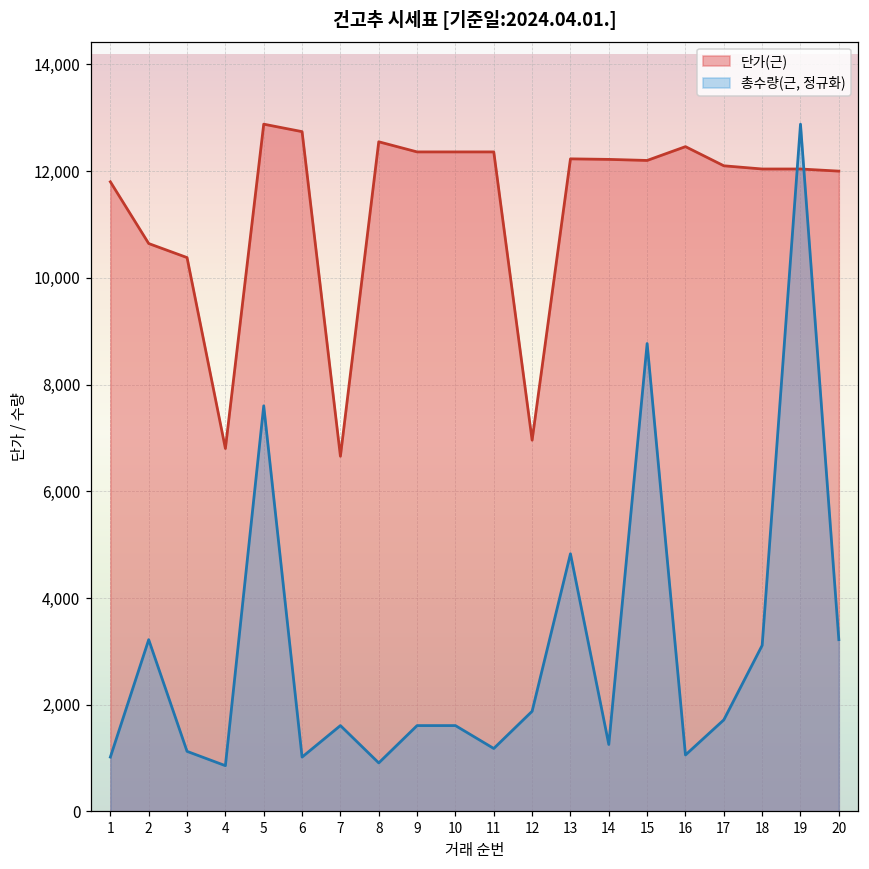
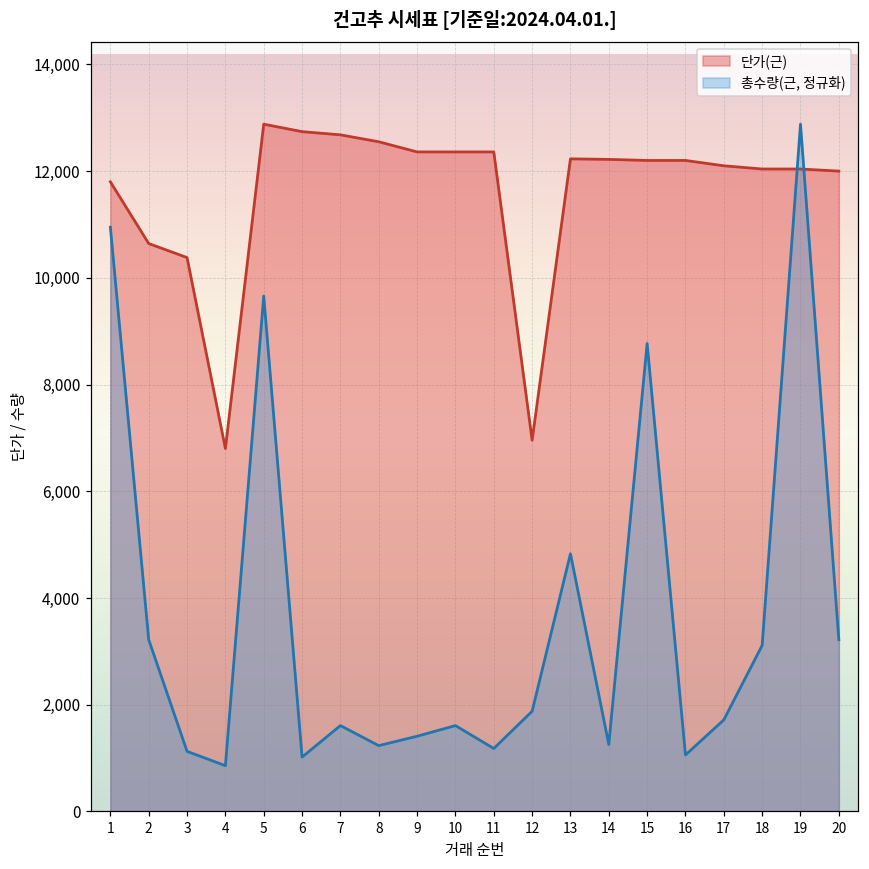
  {
    "단가(근)": {
      "1": "11,800",
      "2": "10,600",
      "3": "10,400",
      "4": "6,800",
      "5": "12,900",
      "6": "12,700",
-     "7": "6,700",
+     "7": "12,700",
      "8": "12,600",
      "9": "12,400",
      "10": "12,400",
      "11": "12,400",
      "12": "7,000",
      "13": "12,200",
      "14": "12,200",
      "15": "12,200",
-     "16": "12,500",
+     "16": "12,200",
      "17": "12,100",
      "18": "12,000",
      "19": "12,000",
      "20": "12,000"
    },
    "총수량(근, 정규화)": {
-     "1": "1,000",
+     "1": "10,900",
      "2": "3,200",
      "3": "1,100",
      "4": "900",
-     "5": "7,600",
+     "5": "9,700",
      "6": "1,000",
      "7": "1,600",
-     "8": "900",
-     "9": "1,600",
+     "8": "1,200",
+     "9": "1,400",
      "10": "1,600",
      "11": "1,200",
      "12": "1,900",
      "13": "4,800",
      "14": "1,300",
      "15": "8,800",
      "16": "1,100",
      "17": "1,700",
      "18": "3,100",
      "19": "12,900",
      "20": "3,200"
    }
  }
